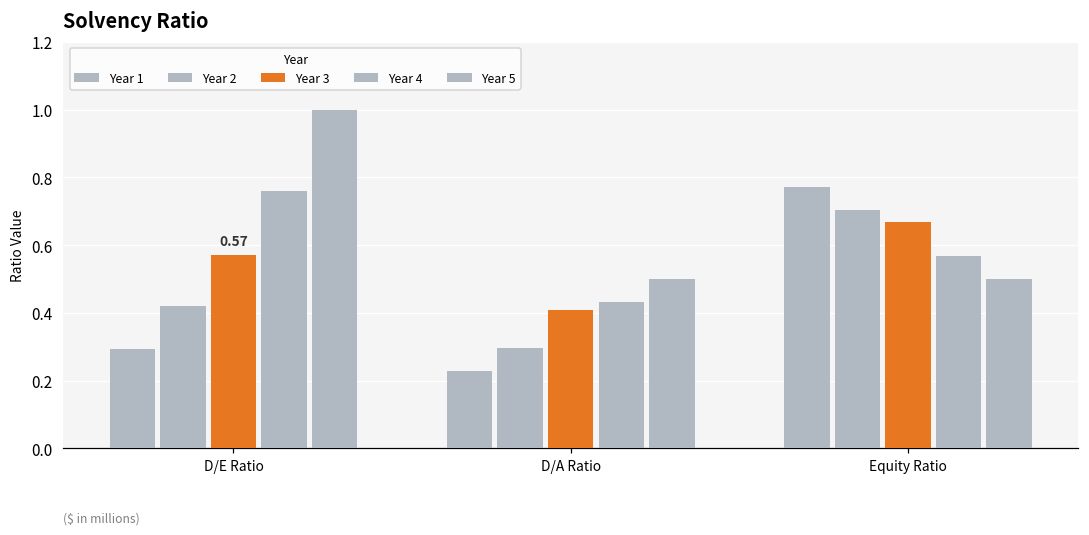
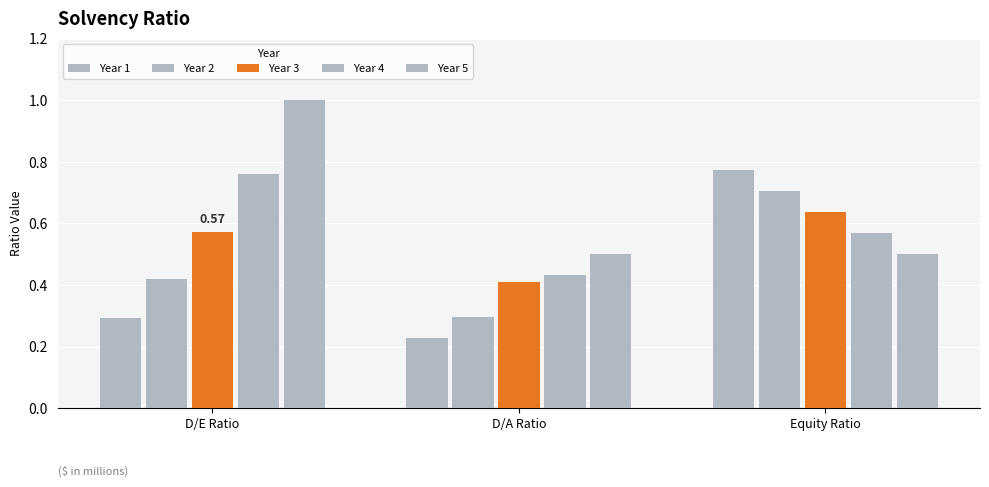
  {
    "Year 3": {
      "D/A Ratio": 0.41,
-     "Equity Ratio": 0.67
+     "Equity Ratio": 0.64
    }
  }
